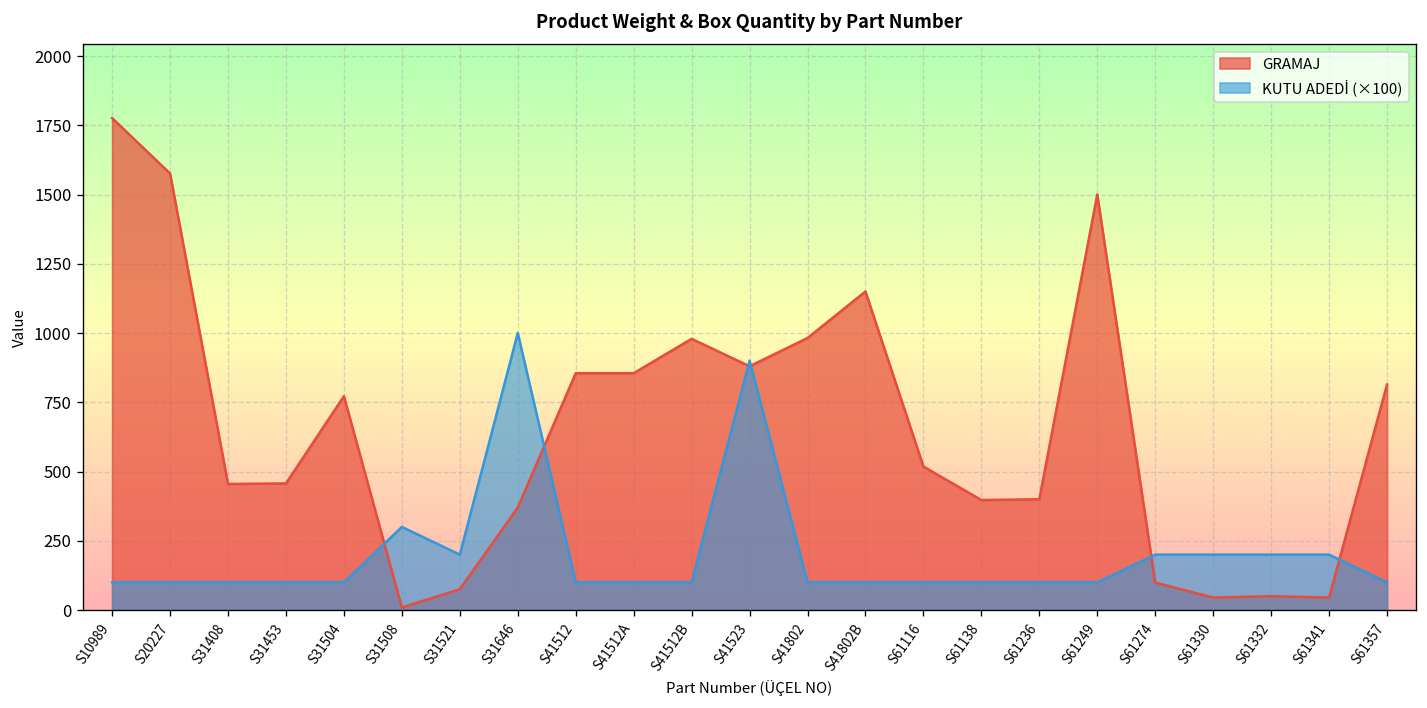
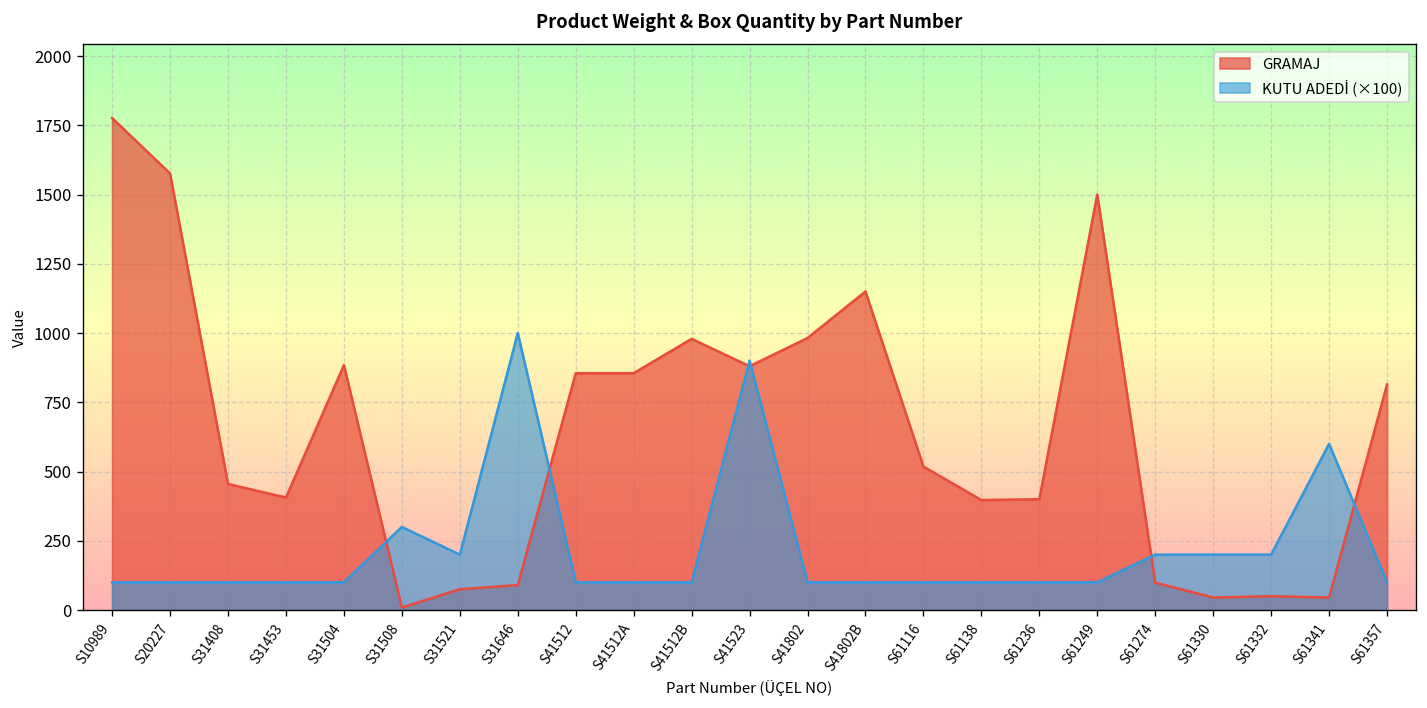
  {
    "GRAMAJ": {
      "S10989": 1780,
      "S20227": 1580,
      "S31408": 460,
-     "S31453": 460,
-     "S31504": 770,
+     "S31453": 410,
+     "S31504": 880,
      "S31508": 10,
      "S31521": 80,
-     "S31646": 370,
+     "S31646": 90,
      "S41512": 860,
      "S41512A": 860,
      "S41512B": 980,
      "S41523": 880,
      "S41802": 980,
      "S41802B": 1150,
      "S61116": 520,
      "S61138": 400,
      "S61236": 400,
      "S61249": 1500,
      "S61274": 100,
      "S61330": 50,
      "S61332": 50,
      "S61341": 50,
      "S61357": 810
    },
    "KUTU ADEDİ (×100)": {
      "S10989": 100,
      "S20227": 100,
      "S31408": 100,
      "S31453": 100,
      "S31504": 100,
      "S31508": 300,
      "S31521": 200,
      "S31646": 1000,
      "S41512": 100,
      "S41512A": 100,
      "S41512B": 100,
      "S41523": 900,
      "S41802": 100,
      "S41802B": 100,
      "S61116": 100,
      "S61138": 100,
      "S61236": 100,
      "S61249": 100,
      "S61274": 200,
      "S61330": 200,
      "S61332": 200,
-     "S61341": 200,
+     "S61341": 600,
      "S61357": 100
    }
  }
